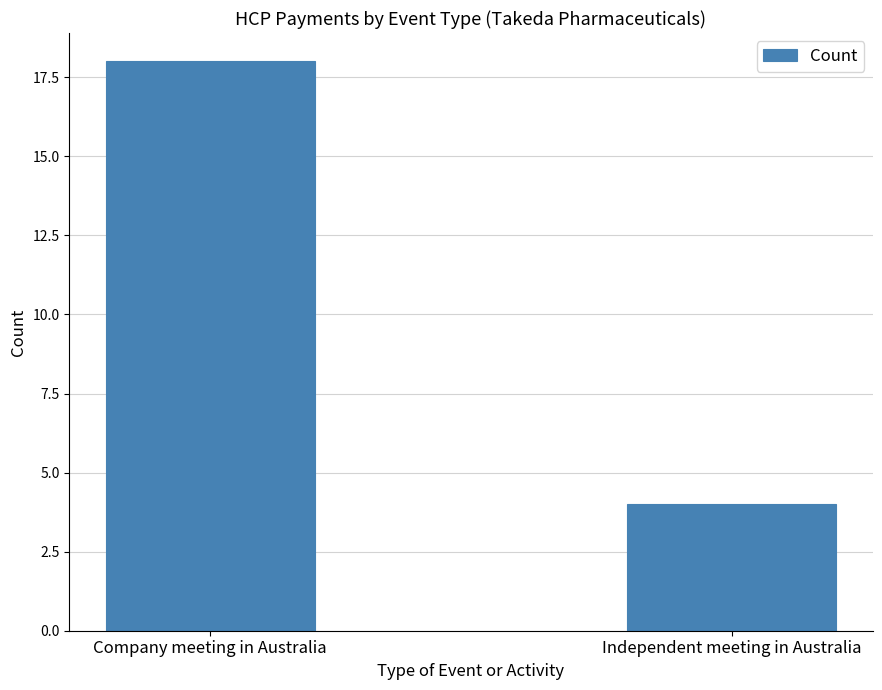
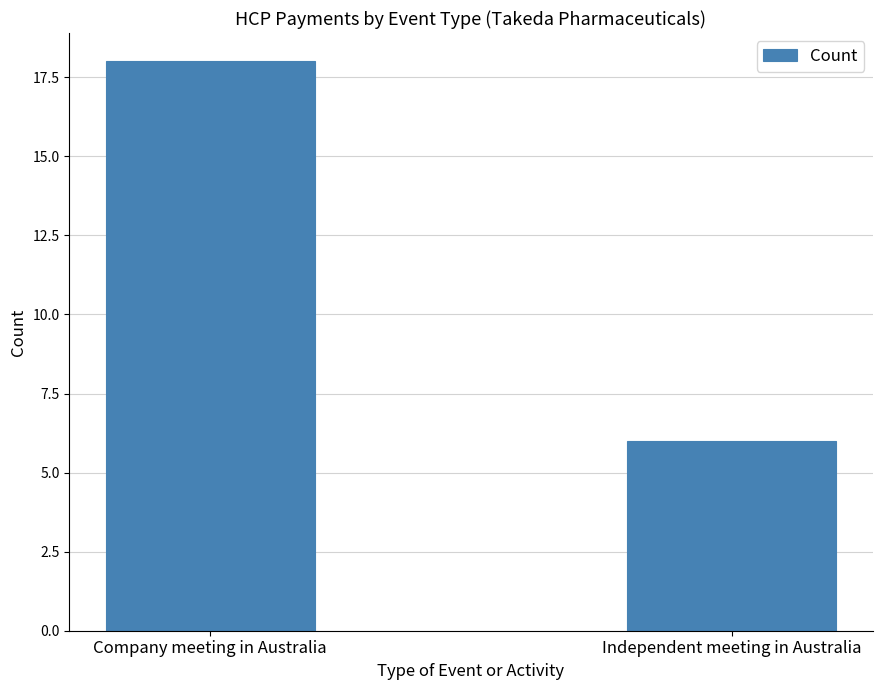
  {
    "Company meeting in Australia": 18,
-   "Independent meeting in Australia": 4
+   "Independent meeting in Australia": 6
  }
